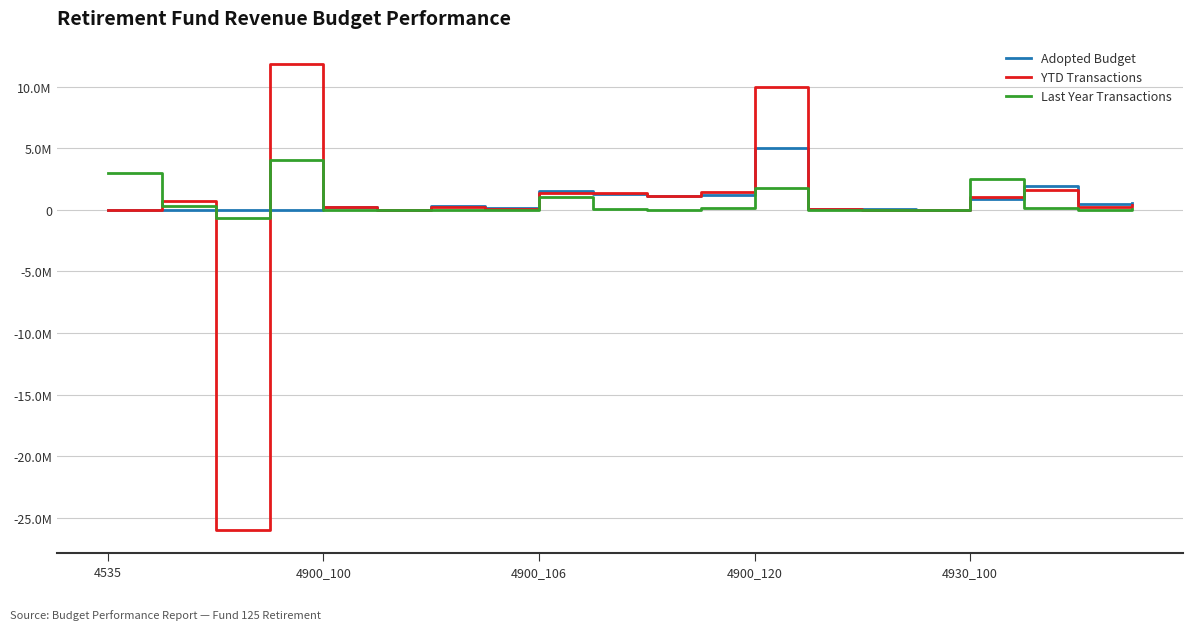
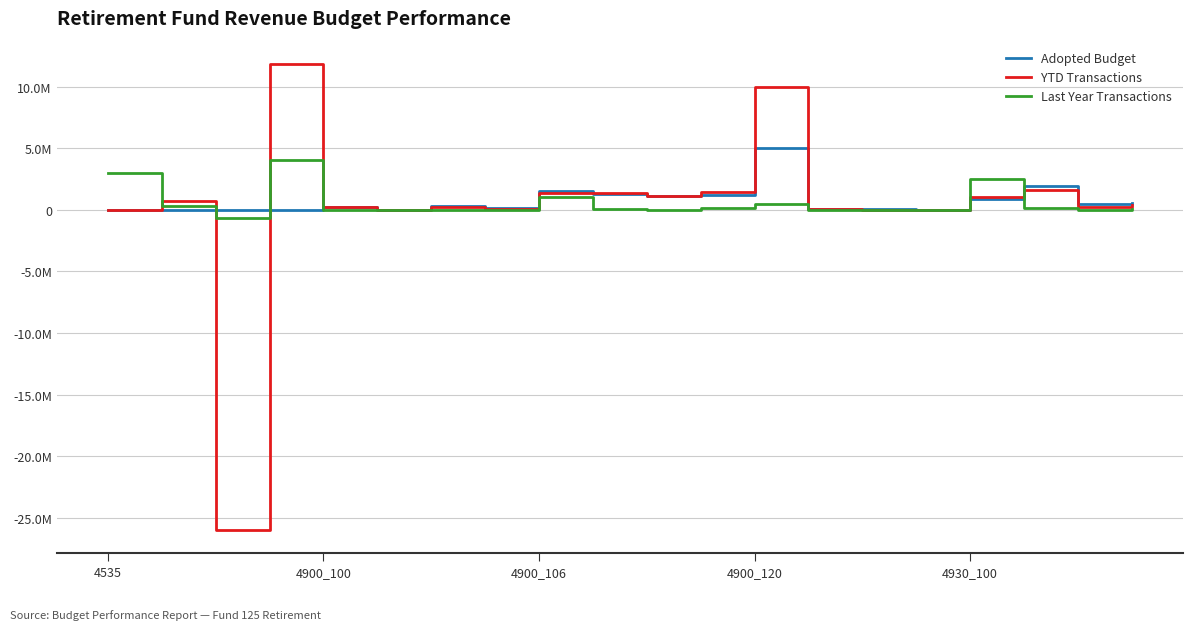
  {
    "Adopted Budget": {
      "4900_120": 5000000
    },
    "YTD Transactions": {
      "4900_120": 10000000
    },
    "Last Year Transactions": {
      "4535": 3000000,
      "4900_100": 0,
      "4900_106": 1000000,
-     "4900_120": 1800000,
+     "4900_120": 500000,
      "4930_100": 2500000
    }
  }
